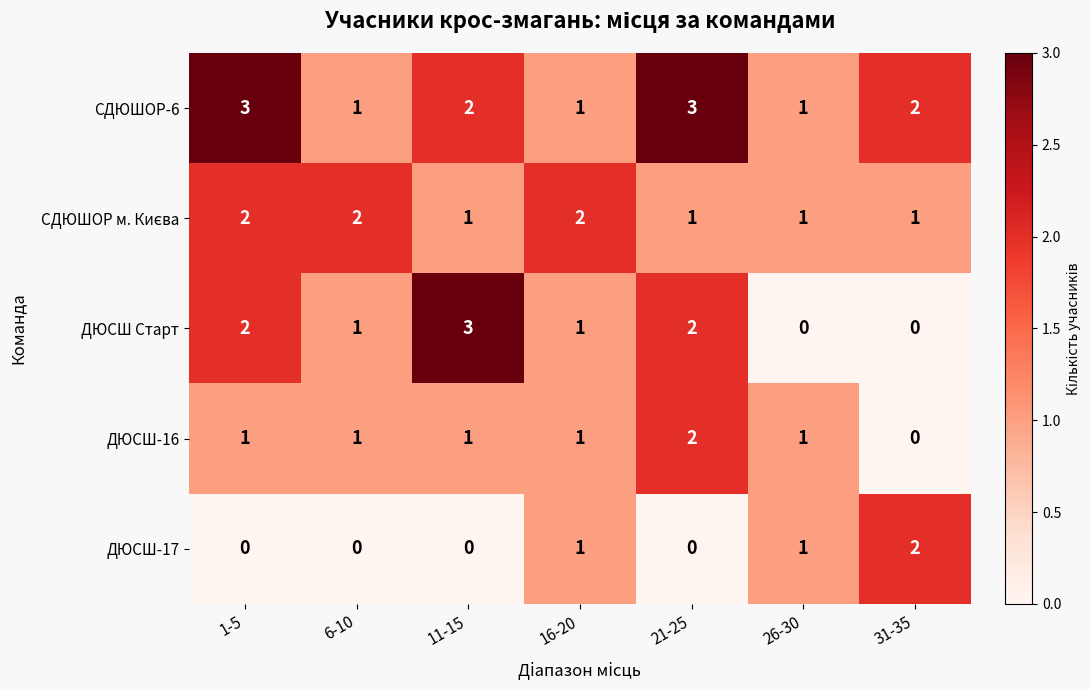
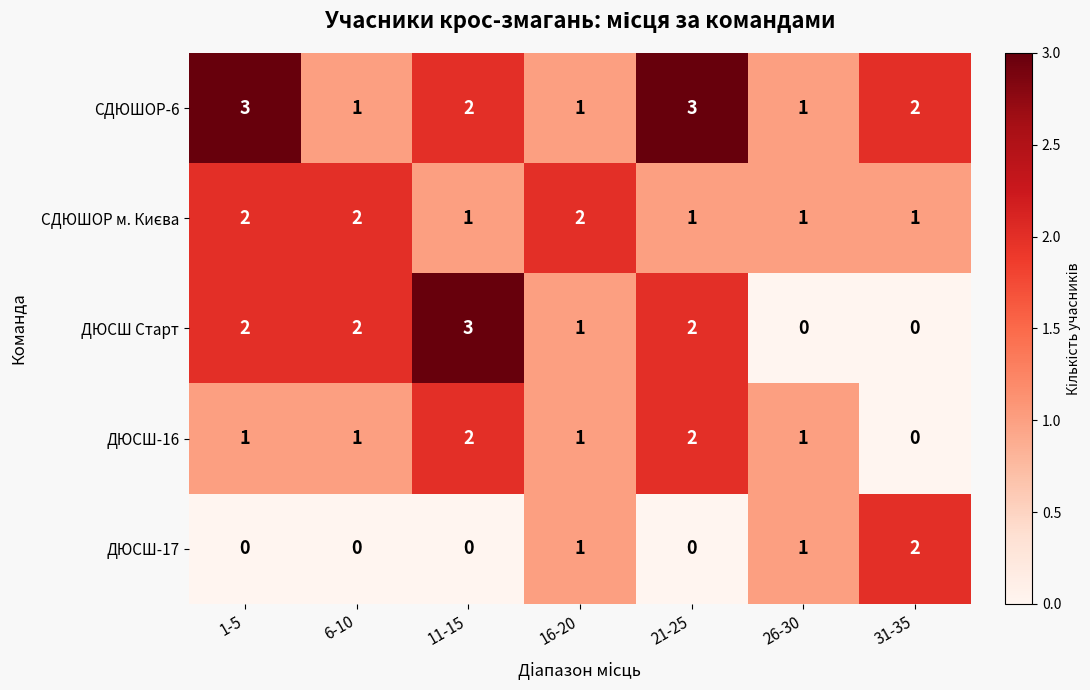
  {
    "СДЮШОР-6": {
      "1-5": 3,
      "6-10": 1,
      "11-15": 2,
      "16-20": 1,
      "21-25": 3,
      "26-30": 1,
      "31-35": 2
    },
    "СДЮШОР м. Києва": {
      "1-5": 2,
      "6-10": 2,
      "11-15": 1,
      "16-20": 2,
      "21-25": 1,
      "26-30": 1,
      "31-35": 1
    },
    "ДЮСШ Старт": {
      "1-5": 2,
-     "6-10": 1,
+     "6-10": 2,
      "11-15": 3,
      "16-20": 1,
      "21-25": 2,
      "26-30": 0,
      "31-35": 0
    },
    "ДЮСШ-16": {
      "1-5": 1,
      "6-10": 1,
-     "11-15": 1,
+     "11-15": 2,
      "16-20": 1,
      "21-25": 2,
      "26-30": 1,
      "31-35": 0
    },
    "ДЮСШ-17": {
      "1-5": 0,
      "6-10": 0,
      "11-15": 0,
      "16-20": 1,
      "21-25": 0,
      "26-30": 1,
      "31-35": 2
    }
  }
